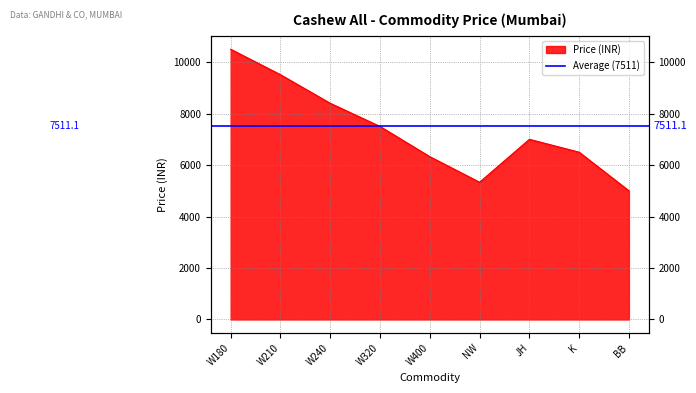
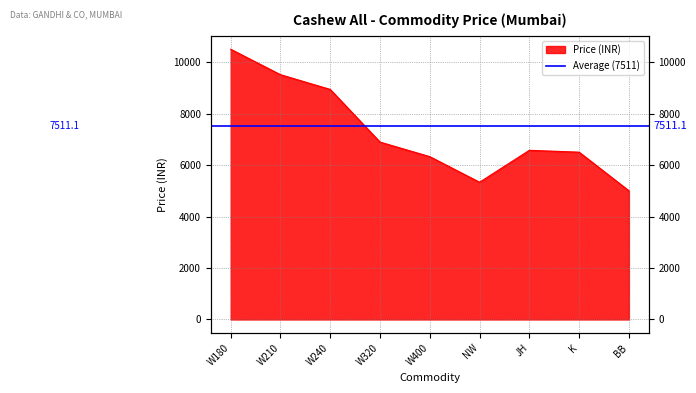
  {
    "W180": 10500,
    "W210": 9500,
-   "W240": 8400,
-   "W320": 7500,
+   "W240": 8900,
+   "W320": 6900,
    "W400": 6300,
    "NW": 5300,
-   "JH": 7000,
+   "JH": 6600,
    "K": 6500,
    "BB": 5000
  }
